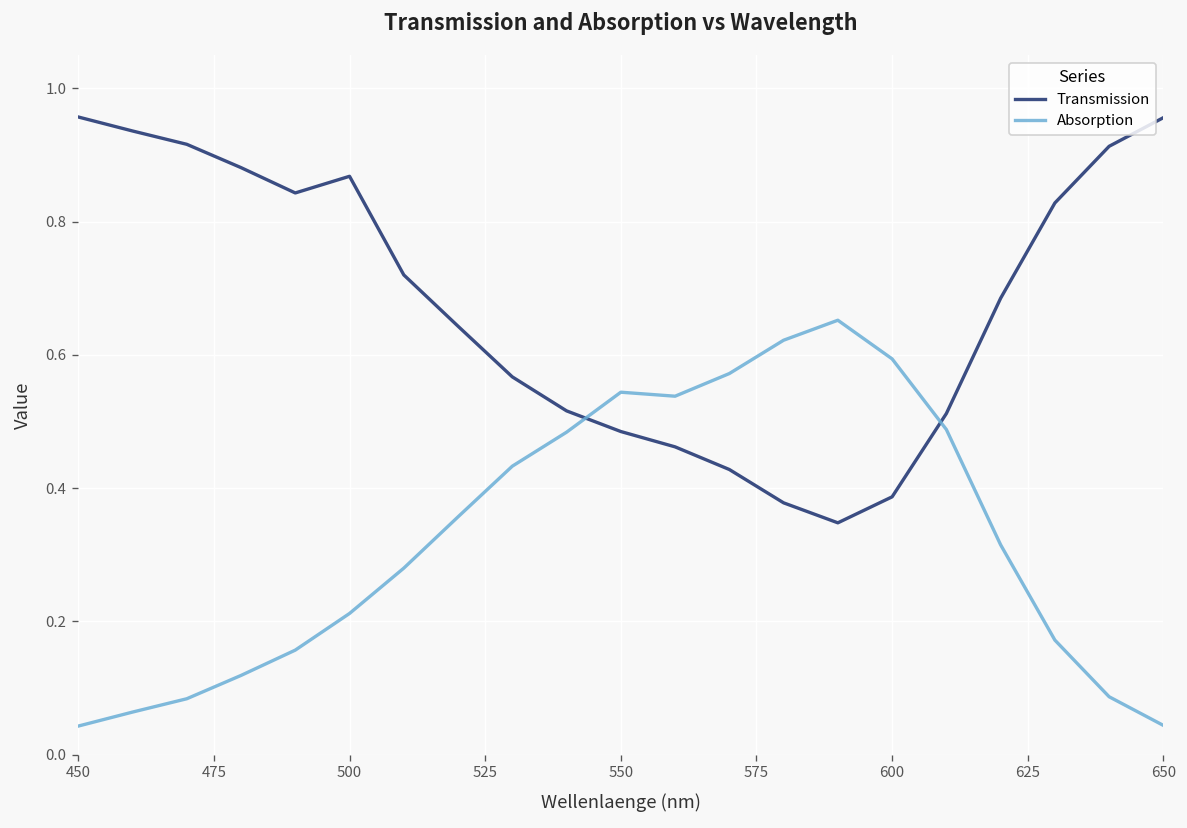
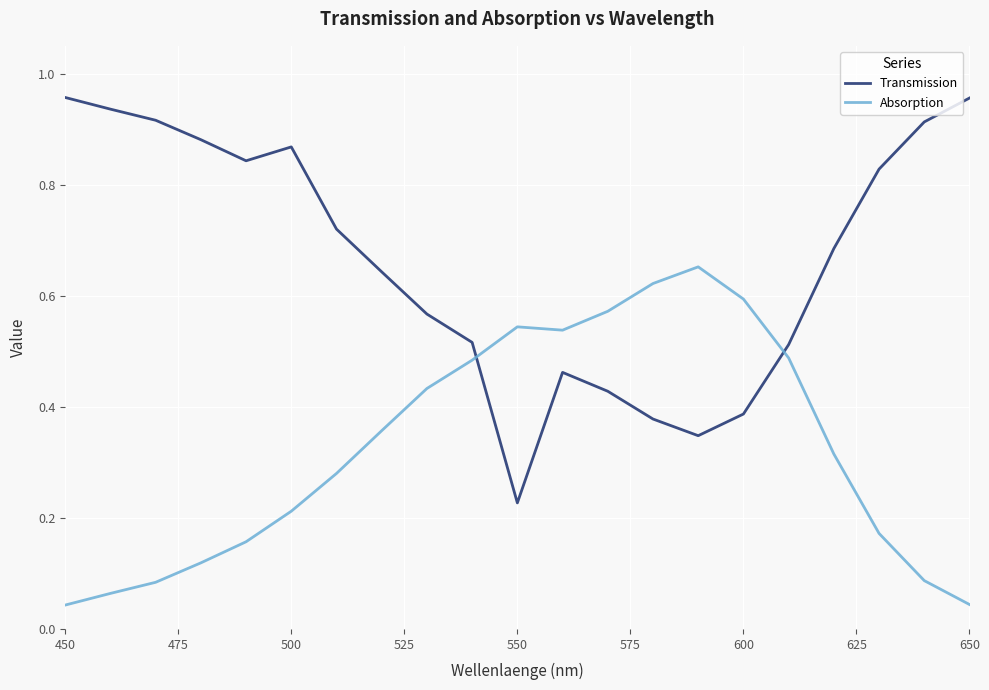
  {
    "Transmission": {
      "450": 0.96,
      "500": 0.87,
-     "550": 0.49,
+     "550": 0.23,
      "600": 0.39,
      "650": 0.96
    },
    "Absorption": {
      "450": 0.04,
      "500": 0.21,
      "550": 0.54,
      "600": 0.59,
      "650": 0.04
    }
  }
